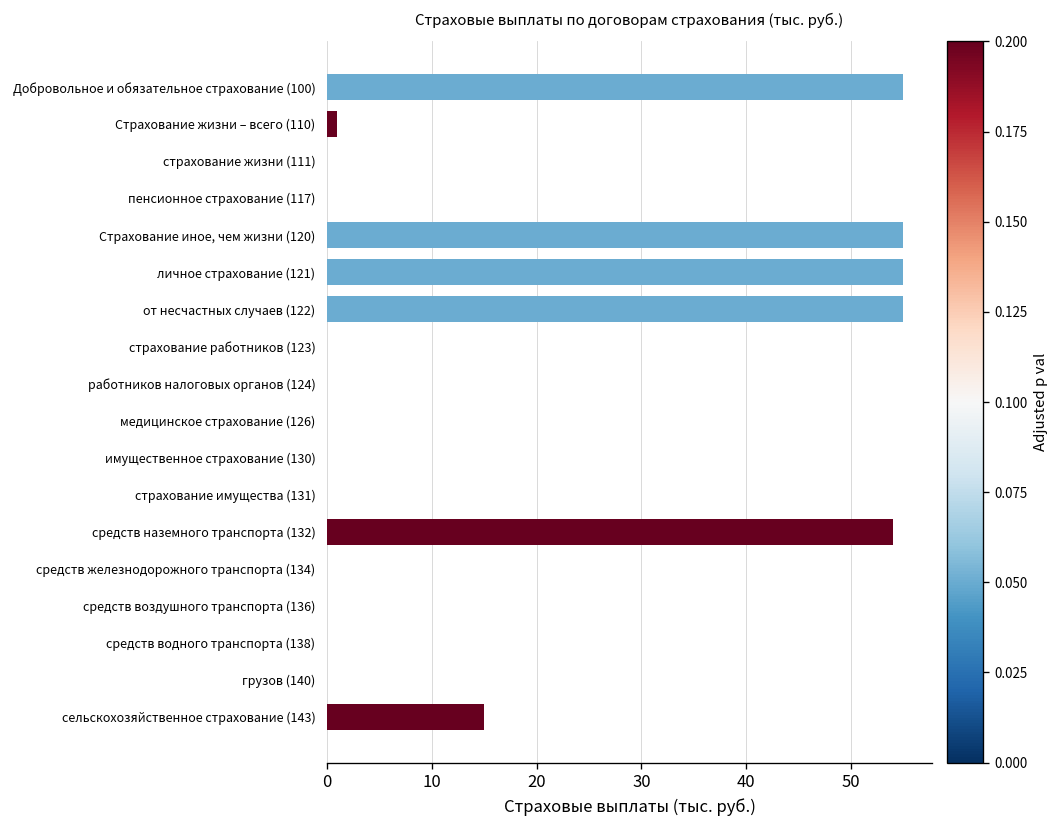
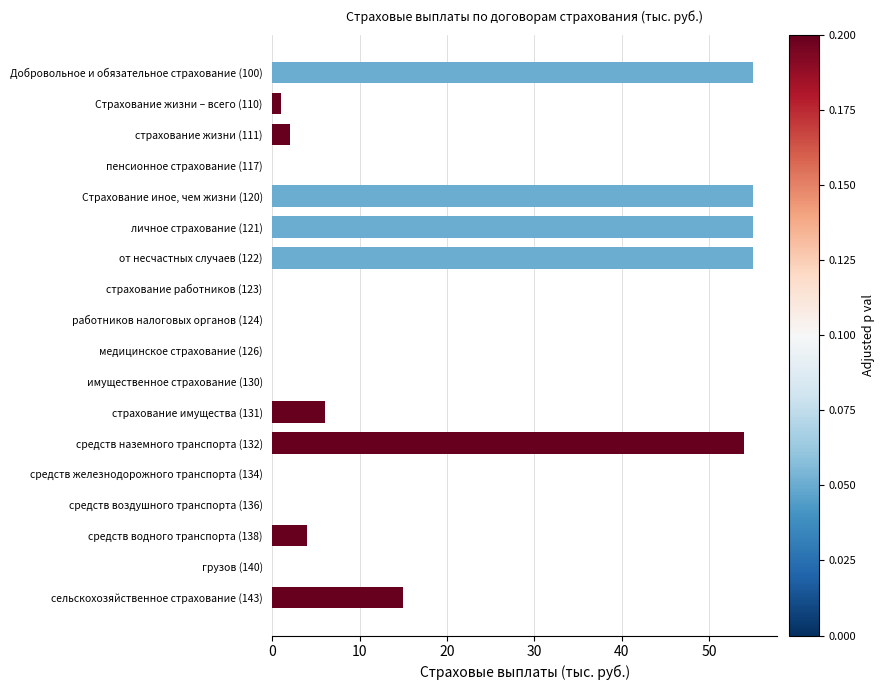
  {
    "Добровольное и обязательное страхование (100)": 55,
    "Страхование жизни – всего (110)": 1,
-   "страхование жизни (111)": 0,
+   "страхование жизни (111)": 2,
    "пенсионное страхование (117)": 0,
    "Страхование иное, чем жизни (120)": 55,
    "личное страхование (121)": 55,
    "от несчастных случаев (122)": 55,
    "страхование работников (123)": 0,
    "работников налоговых органов (124)": 0,
    "медицинское страхование (126)": 0,
    "имущественное страхование (130)": 0,
-   "страхование имущества (131)": 0,
+   "страхование имущества (131)": 6,
    "средств наземного транспорта (132)": 54,
    "средств железнодорожного транспорта (134)": 0,
    "средств воздушного транспорта (136)": 0,
-   "средств водного транспорта (138)": 0,
+   "средств водного транспорта (138)": 4,
    "грузов (140)": 0,
    "сельскохозяйственное страхование (143)": 15
  }
